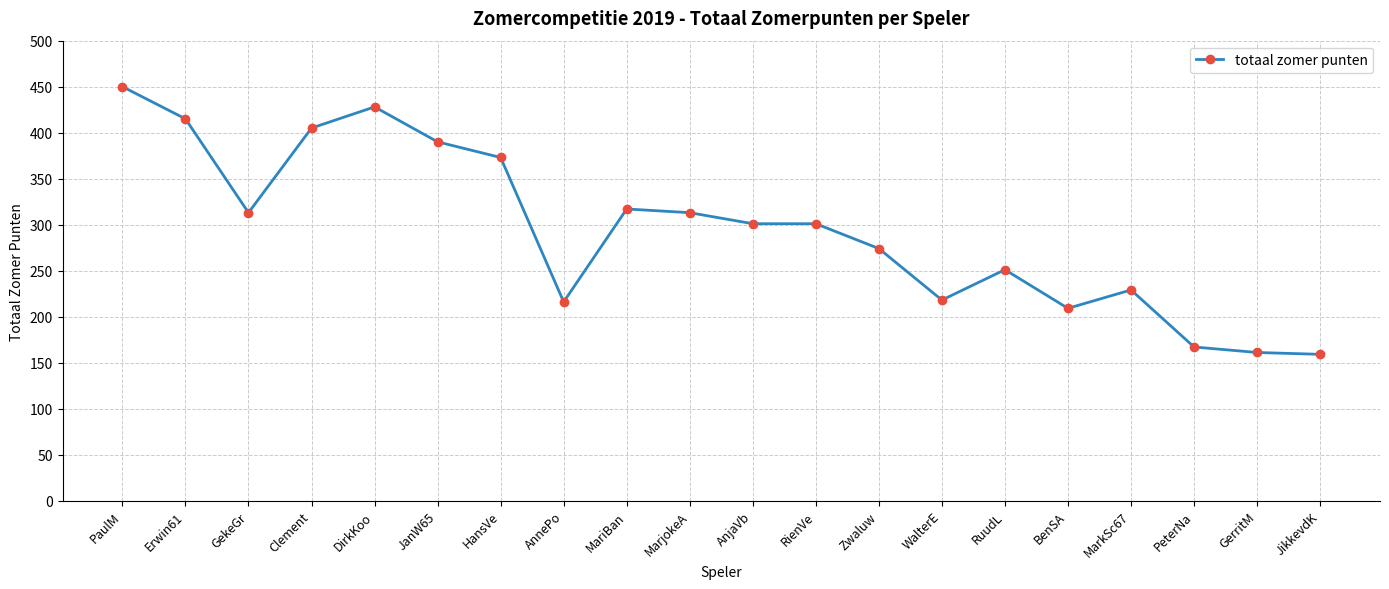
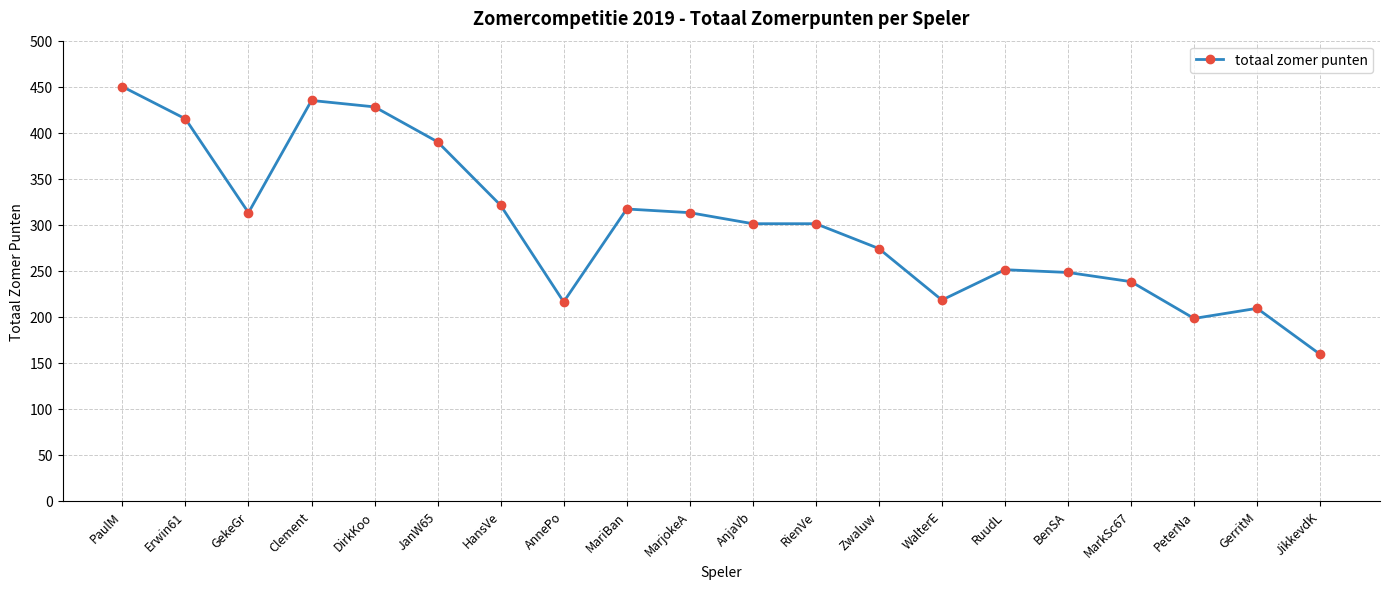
  {
    "PaulM": 450,
    "Erwin61": 420,
    "GekeGr": 310,
-   "Clement": 410,
+   "Clement": 440,
    "DirkKoo": 430,
    "JanW65": 390,
-   "HansVe": 370,
+   "HansVe": 320,
    "AnnePo": 220,
    "MariBan": 320,
    "MarjokeA": 310,
    "AnjaVb": 300,
    "RienVe": 300,
    "Zwaluw": 270,
    "WalterE": 220,
    "RuudL": 250,
-   "BenSA": 210,
-   "MarkSc67": 230,
-   "PeterNa": 170,
-   "GerritM": 160,
+   "BenSA": 250,
+   "MarkSc67": 240,
+   "PeterNa": 200,
+   "GerritM": 210,
    "JikkevdK": 160
  }
